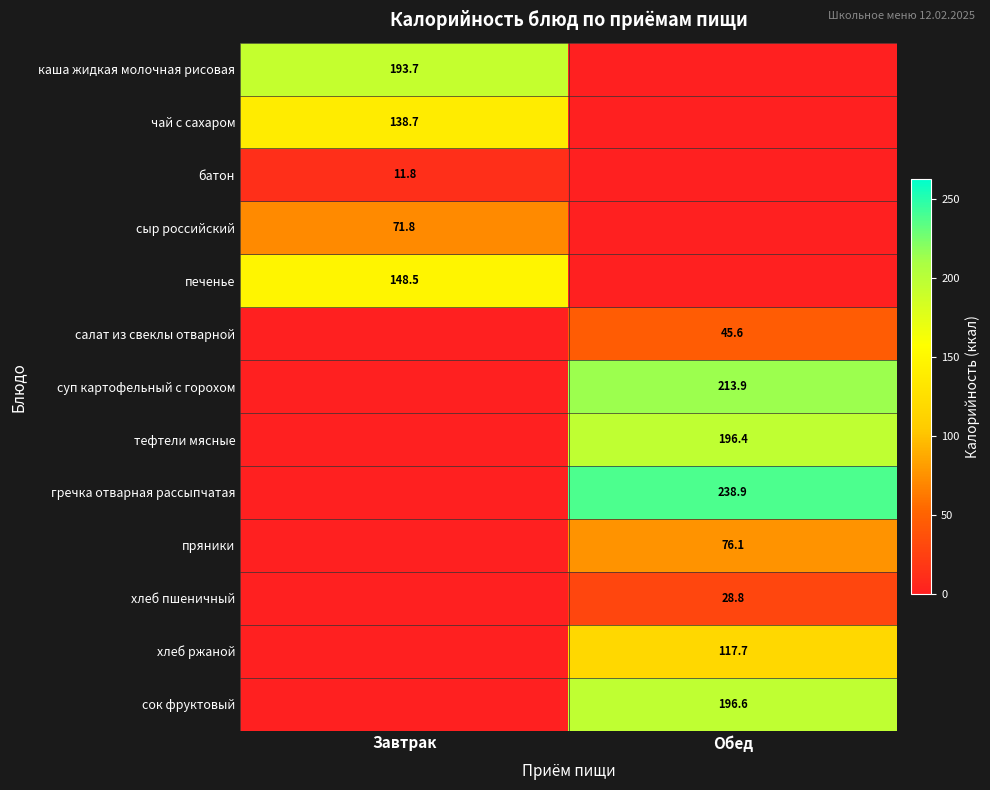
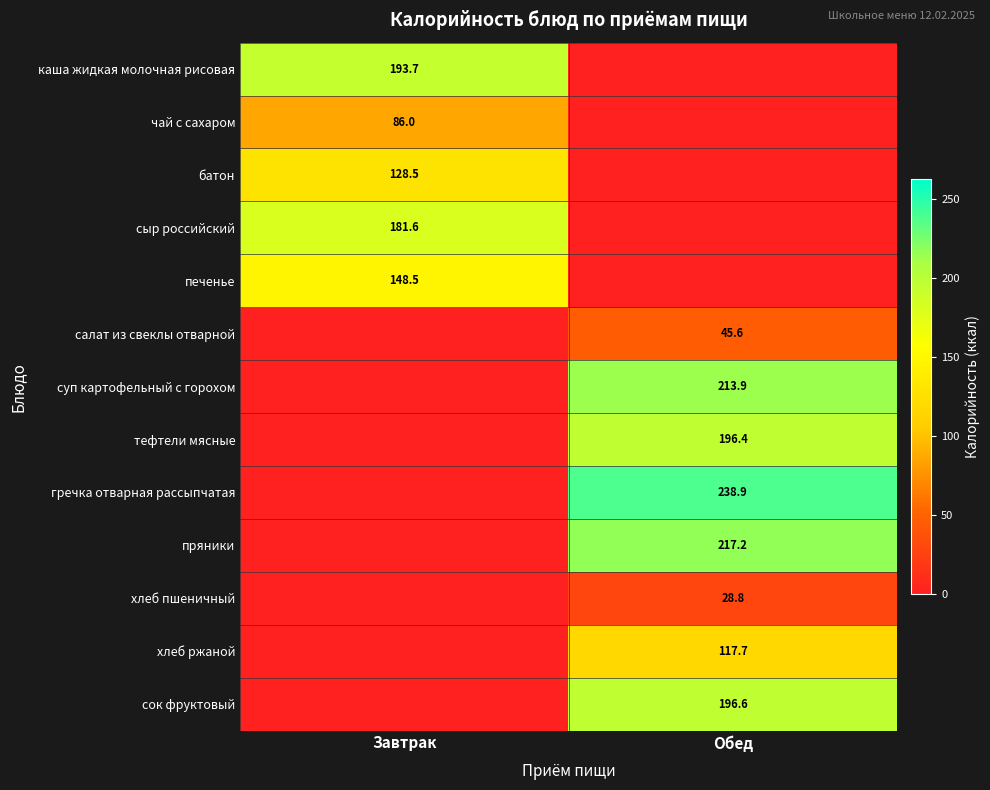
  {
    "каша жидкая молочная рисовая": {
      "Завтрак": 193.7
    },
    "чай с сахаром": {
-     "Завтрак": 138.7
+     "Завтрак": 86.0
    },
    "батон": {
-     "Завтрак": 11.8
+     "Завтрак": 128.5
    },
    "сыр российский": {
-     "Завтрак": 71.8
+     "Завтрак": 181.6
    },
    "печенье": {
      "Завтрак": 148.5
    },
    "салат из свеклы отварной": {
      "Обед": 45.6
    },
    "суп картофельный с горохом": {
      "Обед": 213.9
    },
    "тефтели мясные": {
      "Обед": 196.4
    },
    "гречка отварная рассыпчатая": {
      "Обед": 238.9
    },
    "пряники": {
-     "Обед": 76.1
+     "Обед": 217.2
    },
    "хлеб пшеничный": {
      "Обед": 28.8
    },
    "хлеб ржаной": {
      "Обед": 117.7
    },
    "сок фруктовый": {
      "Обед": 196.6
    }
  }
